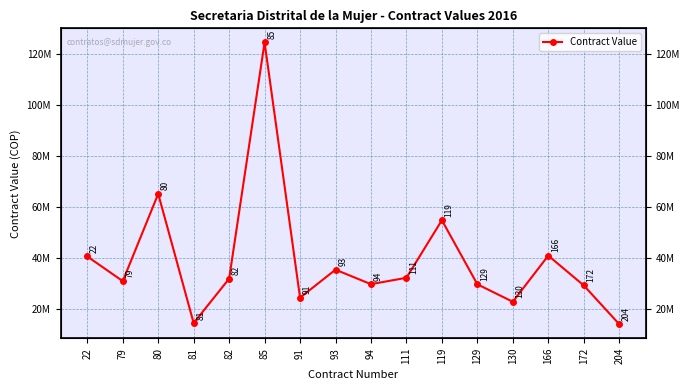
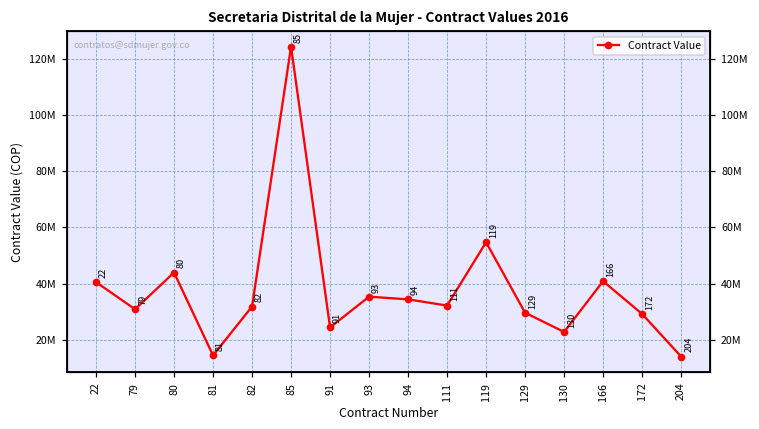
  {
-   "80": 65000000,
-   "94": 30000000
+   "80": 44000000,
+   "94": 34000000
  }
